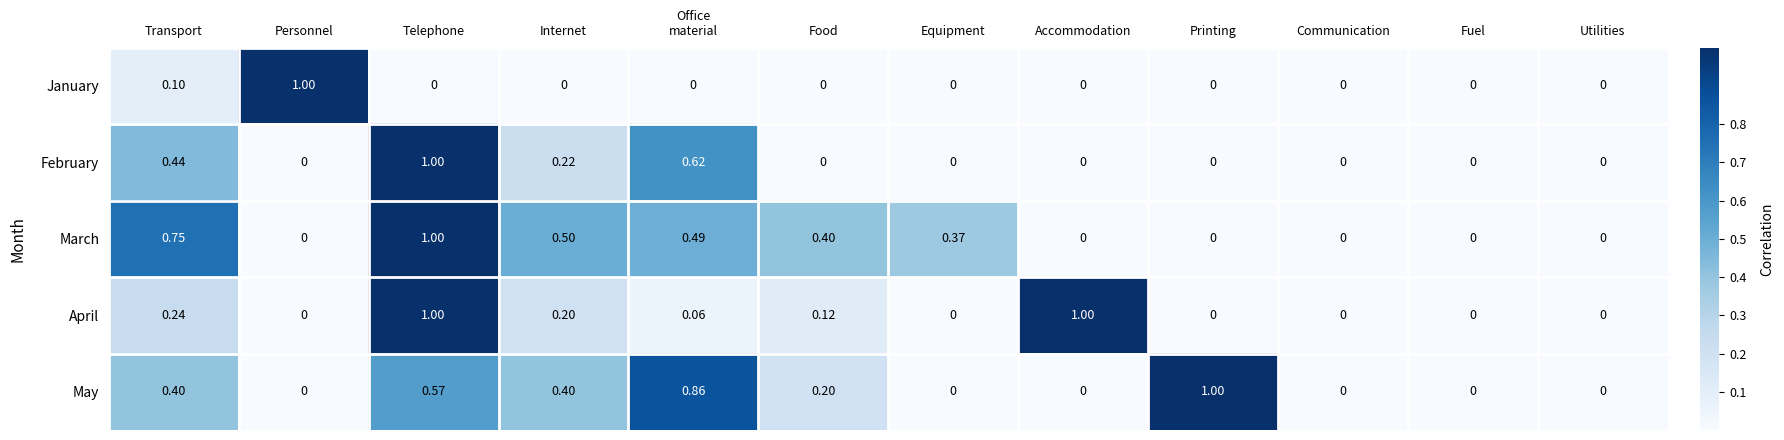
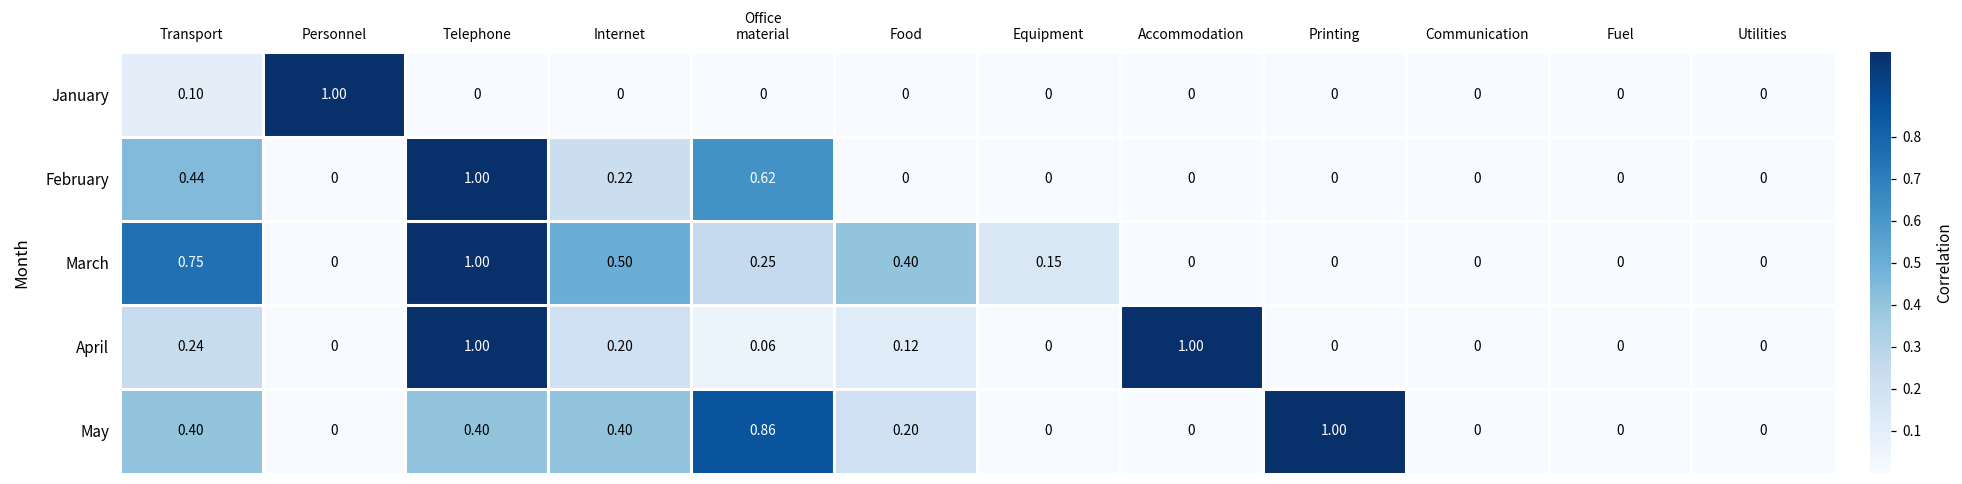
  {
    "January": {
      "Transport": 0.10,
      "Personnel": 1.00,
      "Telephone": 0,
      "Internet": 0,
      "Office material": 0,
      "Food": 0,
      "Equipment": 0,
      "Accommodation": 0,
      "Printing": 0,
      "Communication": 0,
      "Fuel": 0,
      "Utilities": 0
    },
    "February": {
      "Transport": 0.44,
      "Personnel": 0,
      "Telephone": 1.00,
      "Internet": 0.22,
      "Office material": 0.62,
      "Food": 0,
      "Equipment": 0,
      "Accommodation": 0,
      "Printing": 0,
      "Communication": 0,
      "Fuel": 0,
      "Utilities": 0
    },
    "March": {
      "Transport": 0.75,
      "Personnel": 0,
      "Telephone": 1.00,
      "Internet": 0.50,
-     "Office material": 0.49,
+     "Office material": 0.25,
      "Food": 0.40,
-     "Equipment": 0.37,
+     "Equipment": 0.15,
      "Accommodation": 0,
      "Printing": 0,
      "Communication": 0,
      "Fuel": 0,
      "Utilities": 0
    },
    "April": {
      "Transport": 0.24,
      "Personnel": 0,
      "Telephone": 1.00,
      "Internet": 0.20,
      "Office material": 0.06,
      "Food": 0.12,
      "Equipment": 0,
      "Accommodation": 1.00,
      "Printing": 0,
      "Communication": 0,
      "Fuel": 0,
      "Utilities": 0
    },
    "May": {
      "Transport": 0.40,
      "Personnel": 0,
-     "Telephone": 0.57,
+     "Telephone": 0.40,
      "Internet": 0.40,
      "Office material": 0.86,
      "Food": 0.20,
      "Equipment": 0,
      "Accommodation": 0,
      "Printing": 1.00,
      "Communication": 0,
      "Fuel": 0,
      "Utilities": 0
    }
  }
